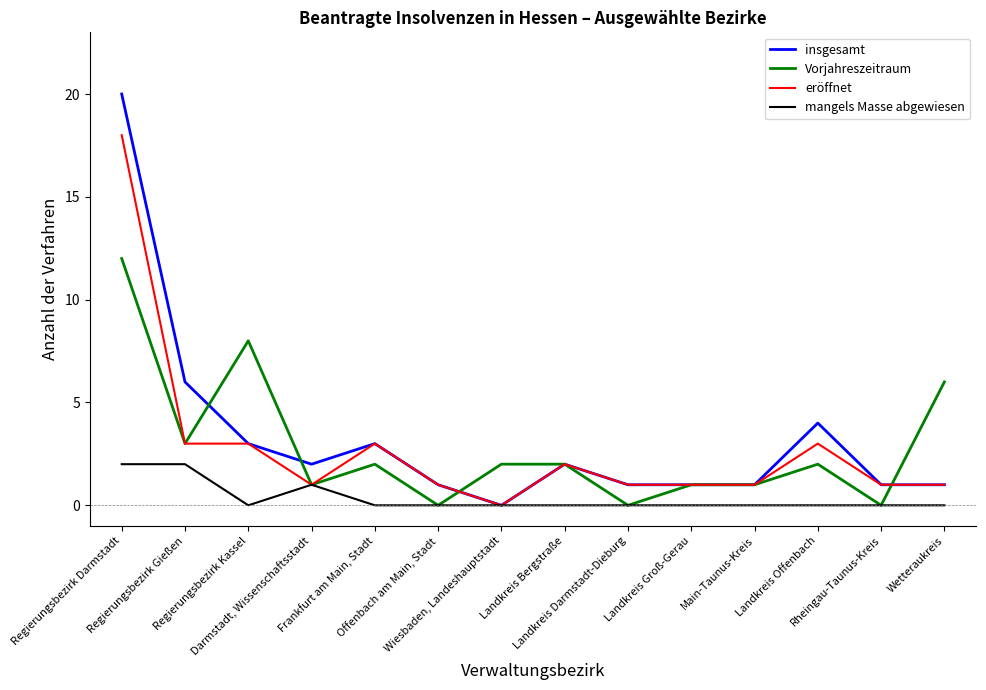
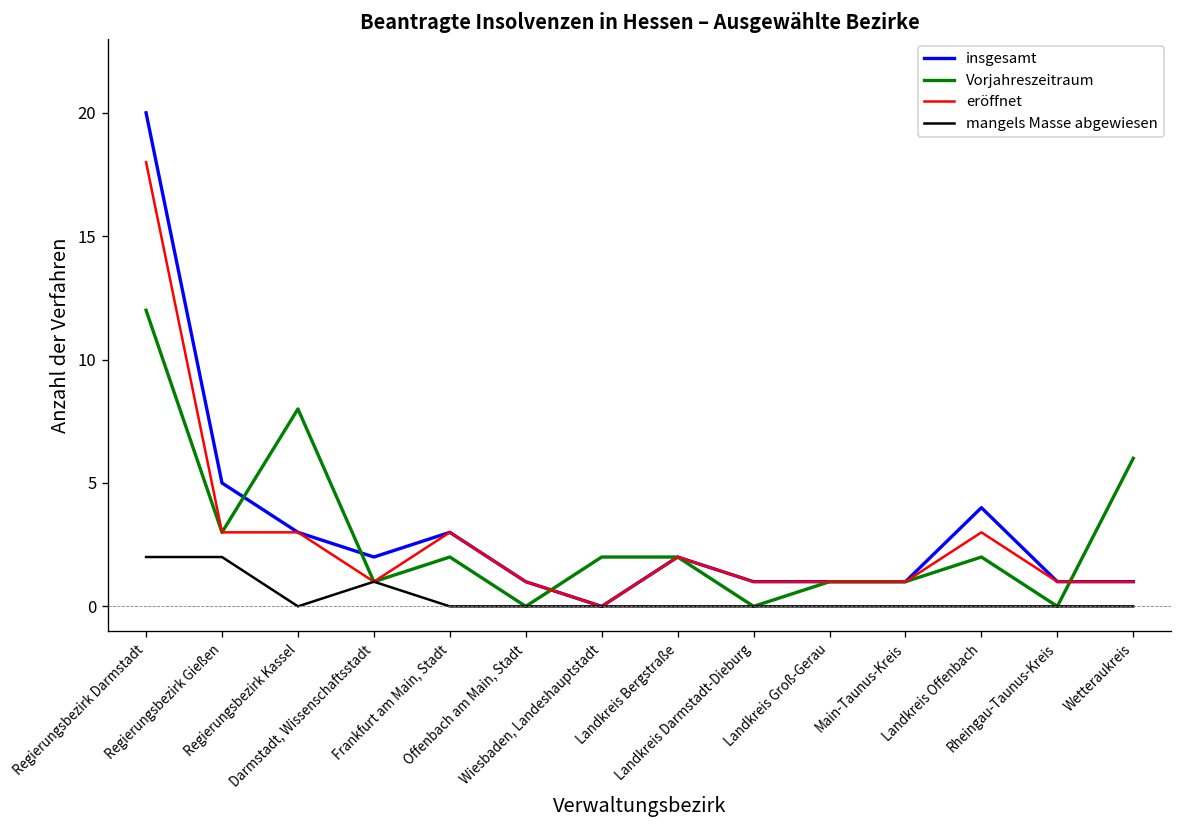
  {
    "insgesamt": {
      "Regierungsbezirk Darmstadt": 20,
-     "Regierungsbezirk Gießen": 6,
+     "Regierungsbezirk Gießen": 5,
      "Darmstadt, Wissenschaftsstadt": 2,
      "Landkreis Offenbach": 4
    },
    "Vorjahreszeitraum": {
      "Regierungsbezirk Darmstadt": 12,
      "Regierungsbezirk Kassel": 8,
      "Frankfurt am Main, Stadt": 2,
      "Wiesbaden, Landeshauptstadt": 2,
      "Landkreis Offenbach": 2,
      "Wetteraukreis": 6
    },
    "eröffnet": {
      "Regierungsbezirk Darmstadt": 18,
      "Landkreis Offenbach": 3
    },
    "mangels Masse abgewiesen": {
      "Regierungsbezirk Darmstadt": 2,
      "Regierungsbezirk Gießen": 2,
      "Regierungsbezirk Kassel": 0,
      "Frankfurt am Main, Stadt": 0,
      "Landkreis Bergstraße": 0,
      "Landkreis Groß-Gerau": 0,
      "Main-Taunus-Kreis": 0,
      "Landkreis Offenbach": 0,
      "Wetteraukreis": 0
    }
  }
